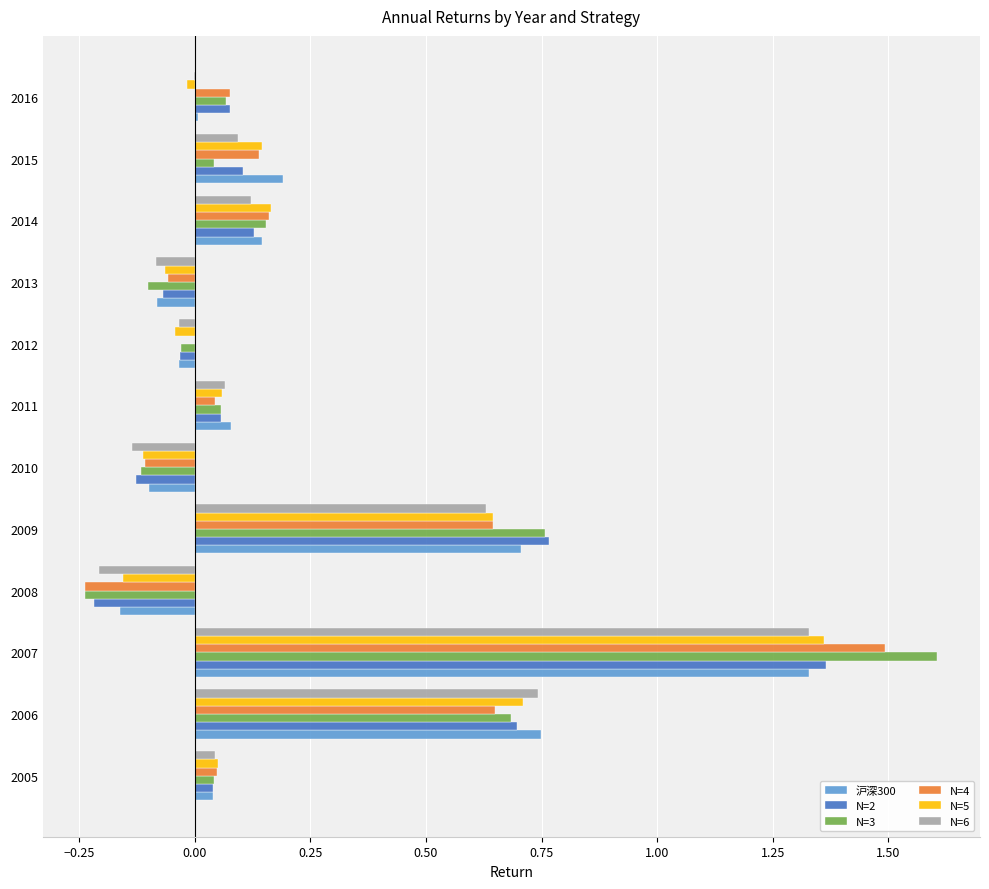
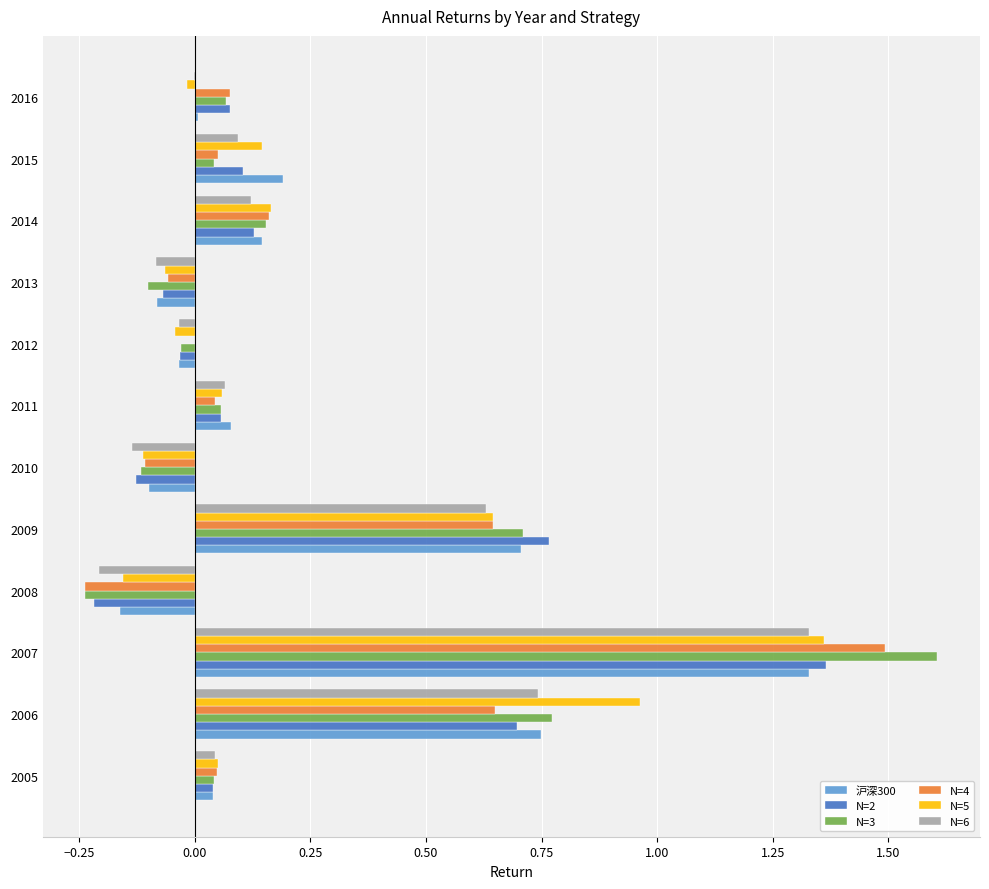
  {
    "N=3": {
      "2016": 0.07,
      "2015": 0.04,
      "2014": 0.15,
      "2013": -0.10,
      "2012": -0.03,
      "2011": 0.06,
      "2010": -0.12,
-     "2009": 0.76,
+     "2009": 0.71,
      "2008": -0.24,
      "2007": 1.61,
-     "2006": 0.68,
+     "2006": 0.77,
      "2005": 0.04
    },
    "N=4": {
      "2016": 0.08,
-     "2015": 0.14,
+     "2015": 0.05,
      "2014": 0.16,
      "2013": -0.06,
      "2011": 0.04,
      "2010": -0.11,
      "2009": 0.64,
      "2008": -0.24,
      "2007": 1.49,
      "2006": 0.65,
      "2005": 0.05
    },
    "N=5": {
      "2016": -0.02,
      "2015": 0.15,
      "2014": 0.16,
      "2013": -0.06,
      "2012": -0.04,
      "2011": 0.06,
      "2010": -0.11,
      "2009": 0.64,
      "2008": -0.16,
      "2007": 1.36,
-     "2006": 0.71,
+     "2006": 0.96,
      "2005": 0.05
    },
    "N=6": {
      "2015": 0.09,
      "2014": 0.12,
      "2013": -0.09,
      "2012": -0.03,
      "2011": 0.07,
      "2010": -0.14,
      "2009": 0.63,
      "2008": -0.21,
      "2007": 1.33,
      "2006": 0.74,
      "2005": 0.04
    }
  }
